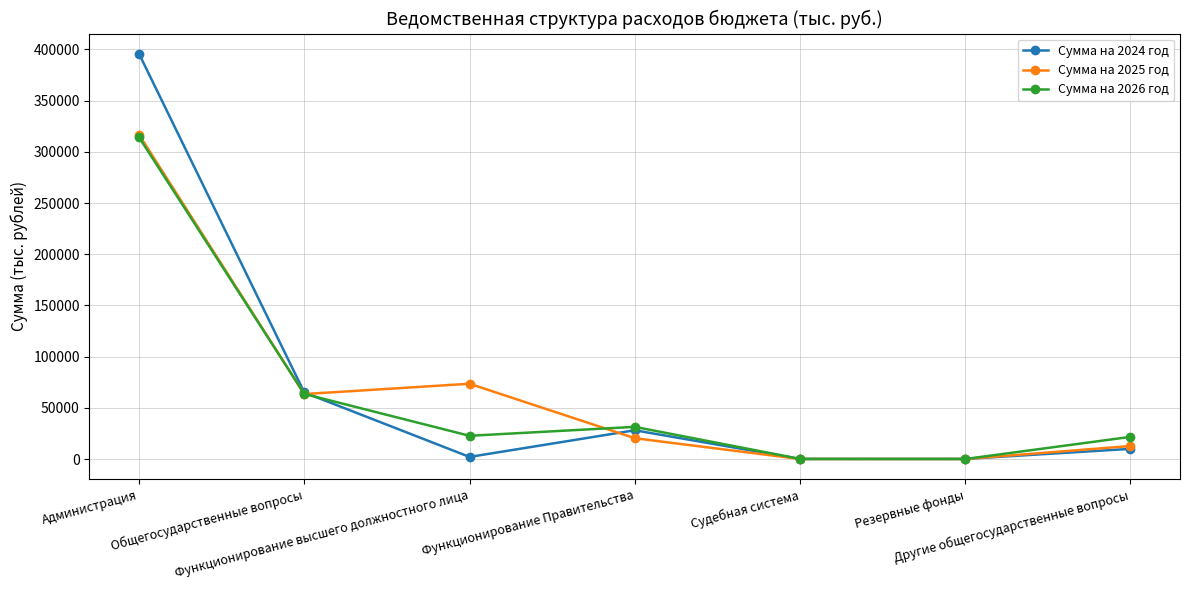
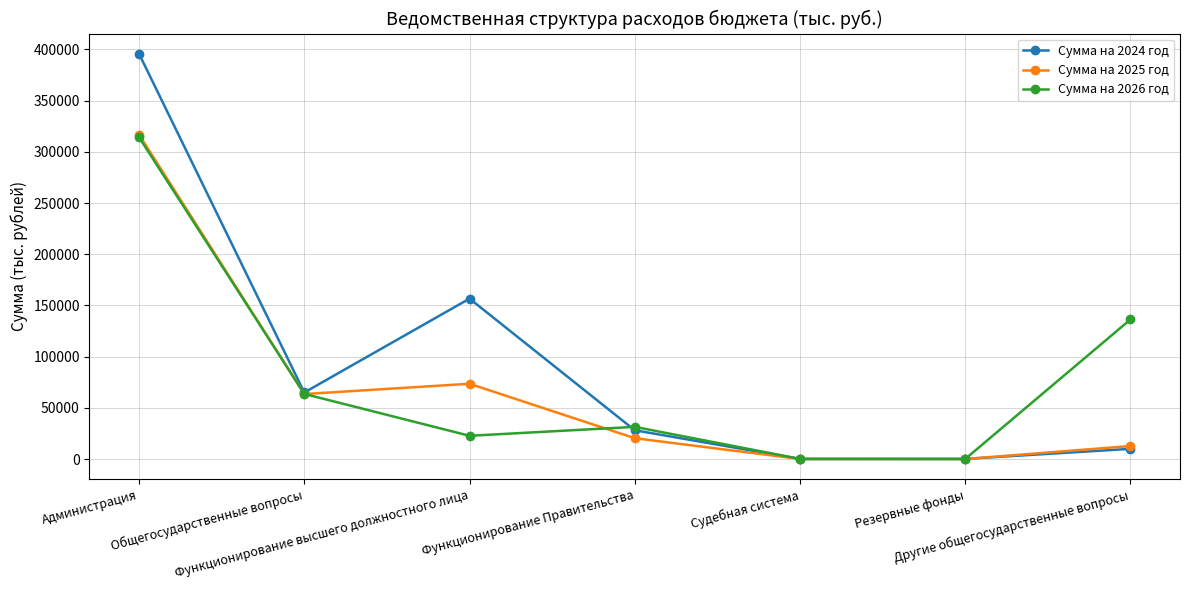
  {
    "Сумма на 2024 год": {
      "Администрация": 396000,
-     "Функционирование высшего должностного лица": 2000,
+     "Функционирование высшего должностного лица": 157000,
      "Функционирование Правительства": 28000,
      "Другие общегосударственные вопросы": 10000
    },
    "Сумма на 2025 год": {
      "Администрация": 317000,
      "Функционирование высшего должностного лица": 74000,
      "Функционирование Правительства": 20000,
      "Другие общегосударственные вопросы": 13000
    },
    "Сумма на 2026 год": {
      "Администрация": 314000,
      "Функционирование высшего должностного лица": 23000,
      "Функционирование Правительства": 31000,
-     "Другие общегосударственные вопросы": 22000
+     "Другие общегосударственные вопросы": 136000
    }
  }
